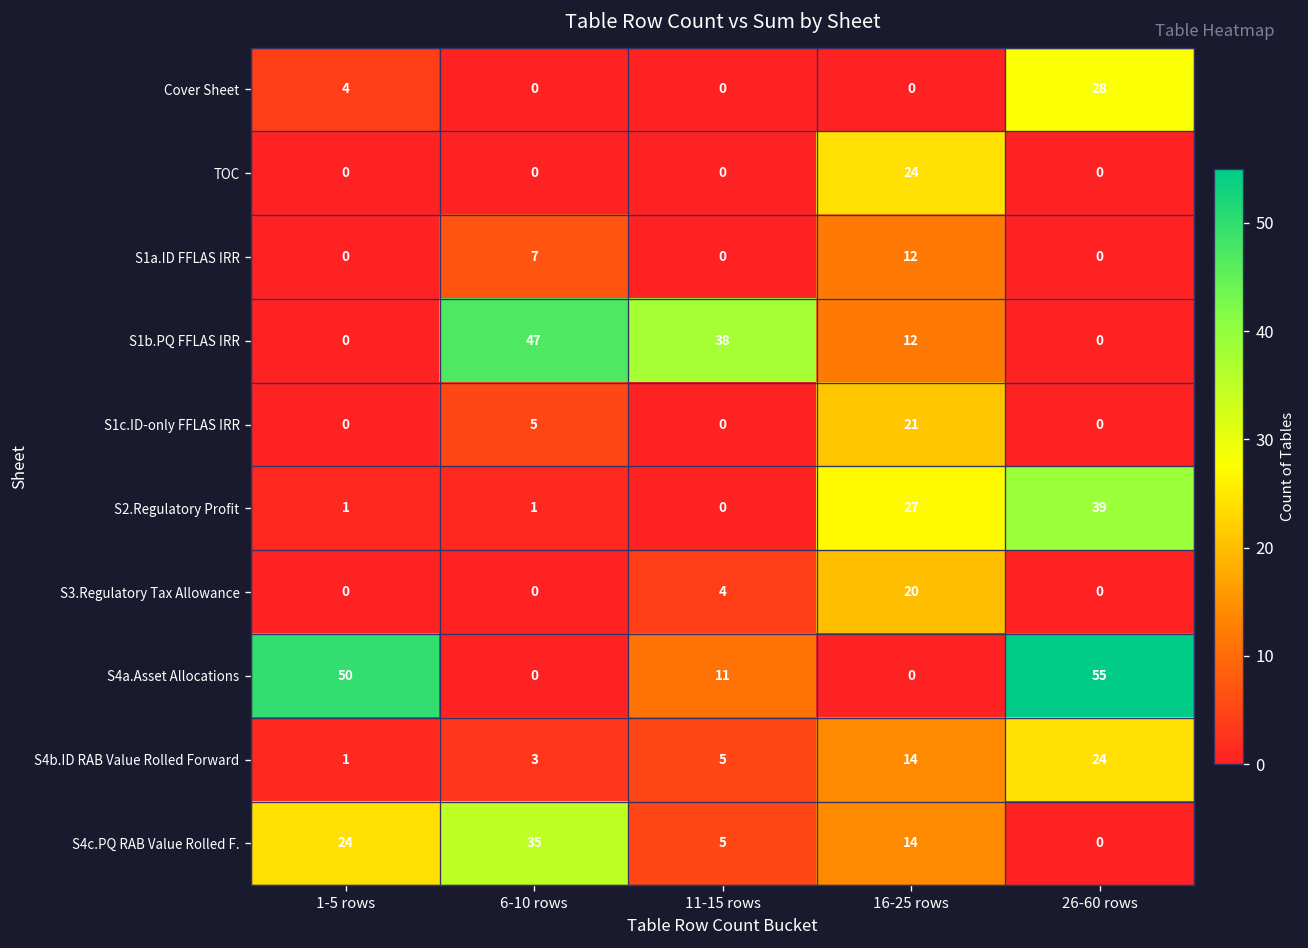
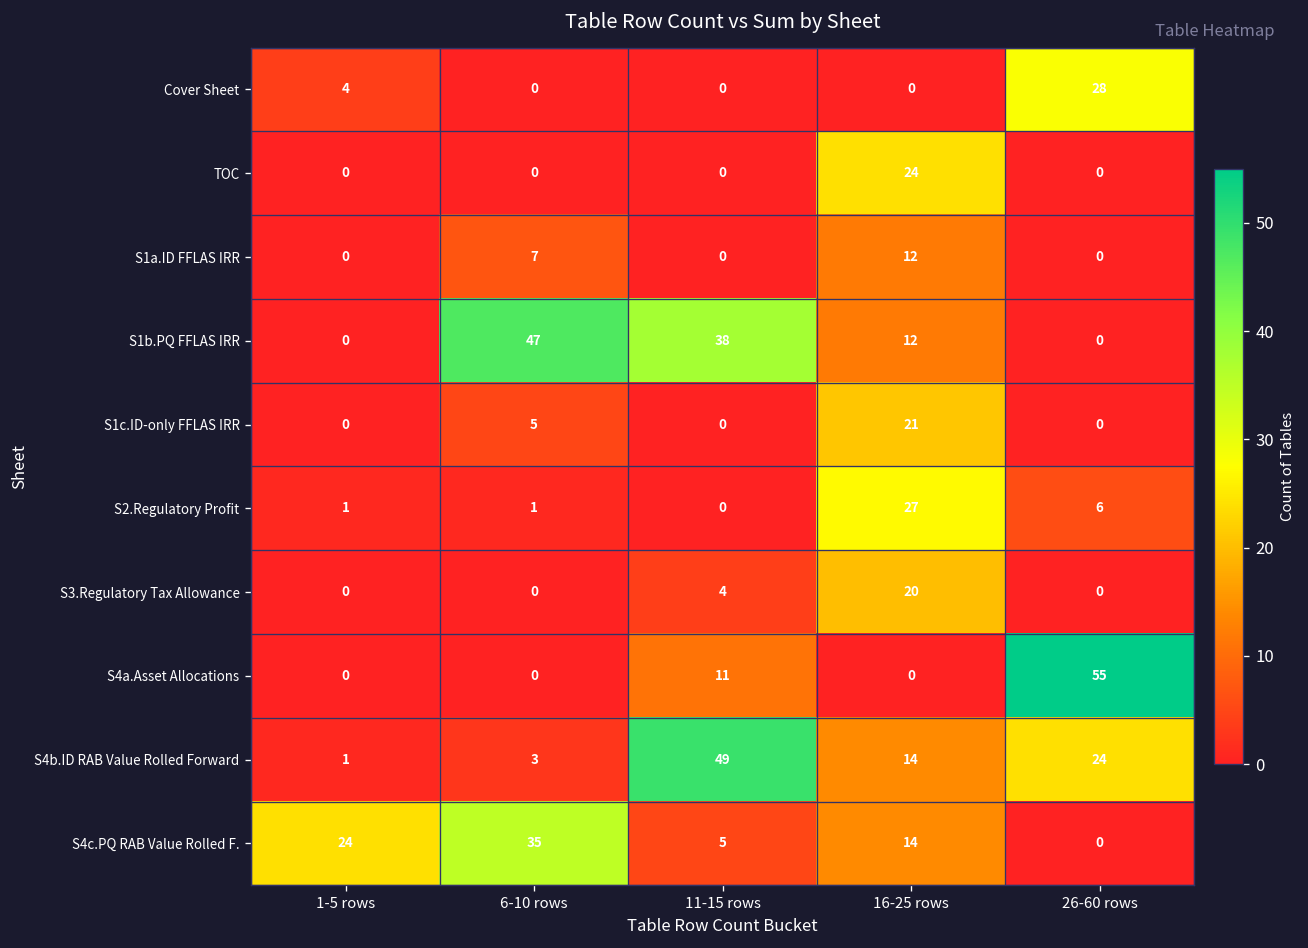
  {
    "Cover Sheet": {
      "1-5 rows": 4,
      "6-10 rows": 0,
      "11-15 rows": 0,
      "16-25 rows": 0,
      "26-60 rows": 28
    },
    "TOC": {
      "1-5 rows": 0,
      "6-10 rows": 0,
      "11-15 rows": 0,
      "16-25 rows": 24,
      "26-60 rows": 0
    },
    "S1a.ID FFLAS IRR": {
      "1-5 rows": 0,
      "6-10 rows": 7,
      "11-15 rows": 0,
      "16-25 rows": 12,
      "26-60 rows": 0
    },
    "S1b.PQ FFLAS IRR": {
      "1-5 rows": 0,
      "6-10 rows": 47,
      "11-15 rows": 38,
      "16-25 rows": 12,
      "26-60 rows": 0
    },
    "S1c.ID-only FFLAS IRR": {
      "1-5 rows": 0,
      "6-10 rows": 5,
      "11-15 rows": 0,
      "16-25 rows": 21,
      "26-60 rows": 0
    },
    "S2.Regulatory Profit": {
      "1-5 rows": 1,
      "6-10 rows": 1,
      "11-15 rows": 0,
      "16-25 rows": 27,
-     "26-60 rows": 39
+     "26-60 rows": 6
    },
    "S3.Regulatory Tax Allowance": {
      "1-5 rows": 0,
      "6-10 rows": 0,
      "11-15 rows": 4,
      "16-25 rows": 20,
      "26-60 rows": 0
    },
    "S4a.Asset Allocations": {
-     "1-5 rows": 50,
+     "1-5 rows": 0,
      "6-10 rows": 0,
      "11-15 rows": 11,
      "16-25 rows": 0,
      "26-60 rows": 55
    },
    "S4b.ID RAB Value Rolled Forward": {
      "1-5 rows": 1,
      "6-10 rows": 3,
-     "11-15 rows": 5,
+     "11-15 rows": 49,
      "16-25 rows": 14,
      "26-60 rows": 24
    },
    "S4c.PQ RAB Value Rolled F.": {
      "1-5 rows": 24,
      "6-10 rows": 35,
      "11-15 rows": 5,
      "16-25 rows": 14,
      "26-60 rows": 0
    }
  }
